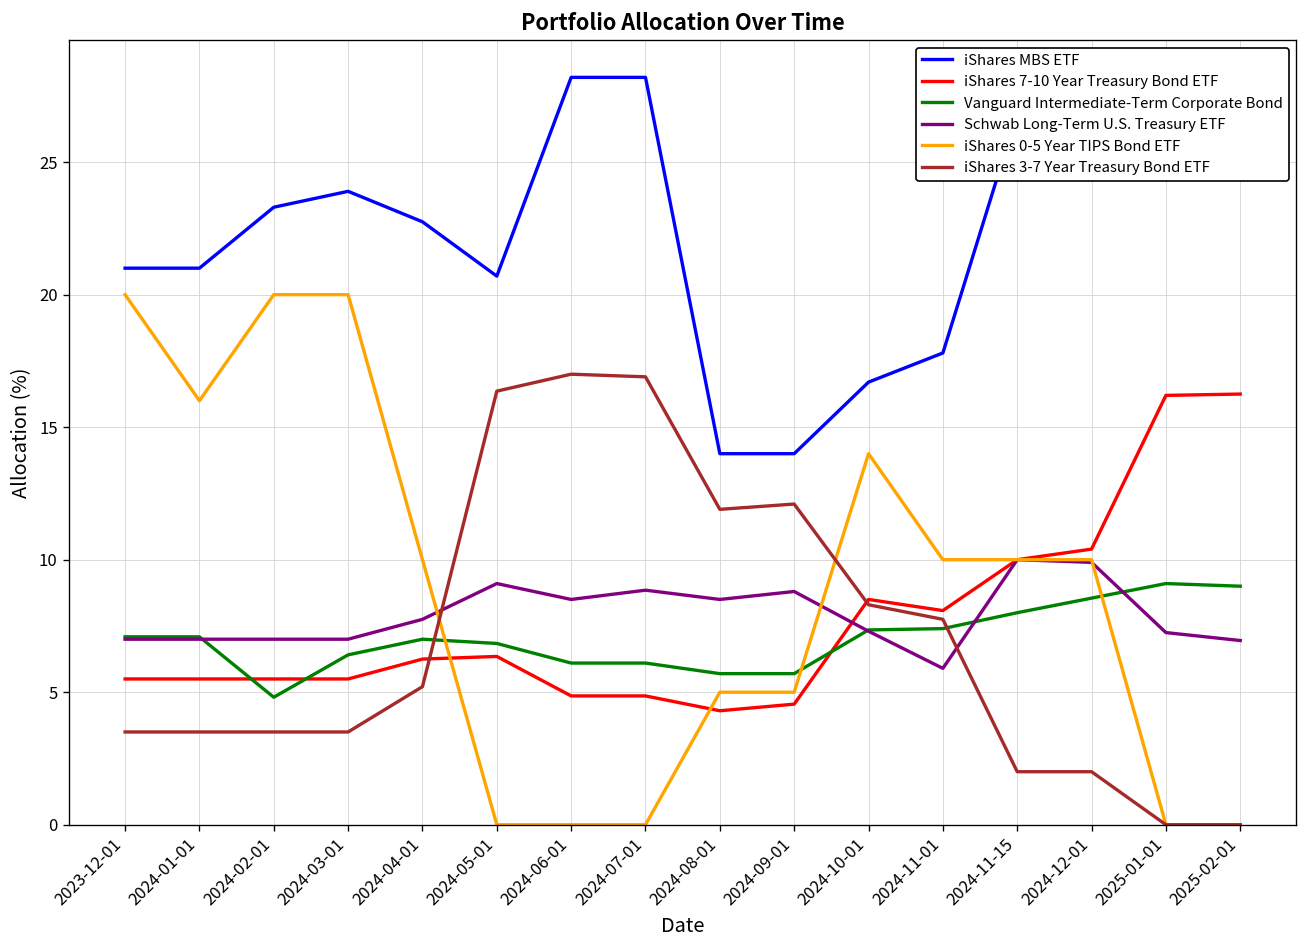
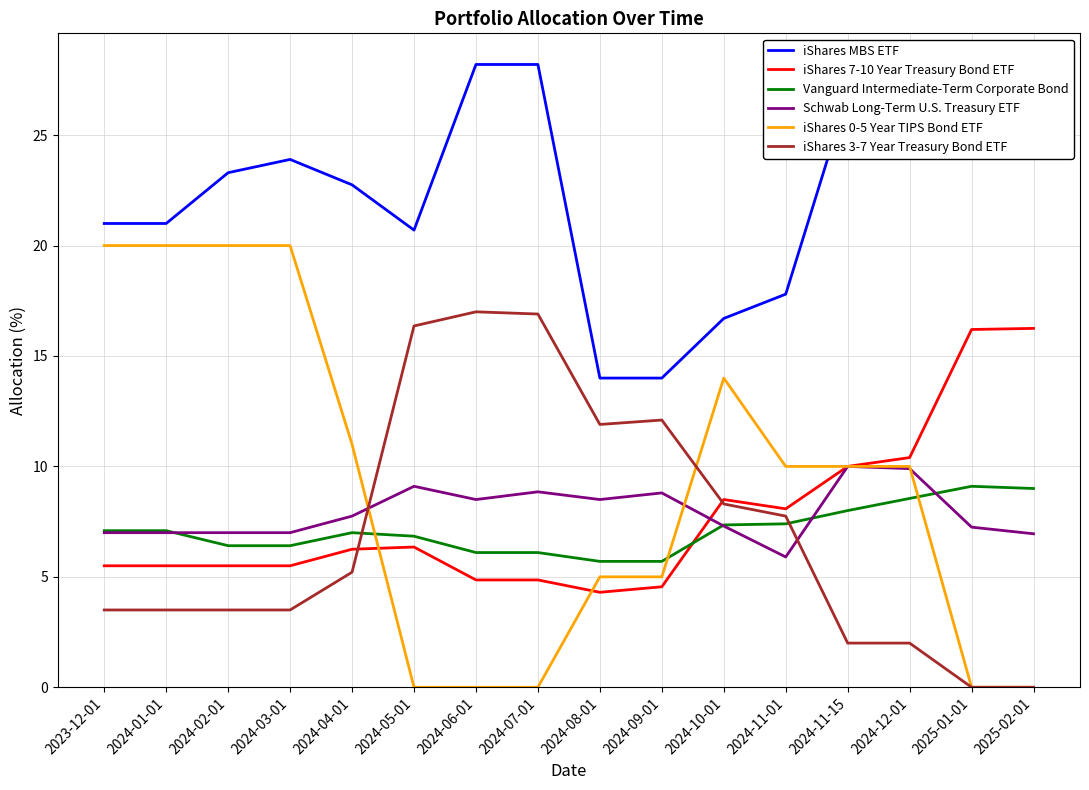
  {
    "iShares MBS ETF": {
      "2023-12-01": 21.0,
      "2024-01-01": 21.0,
      "2024-02-01": 23.3,
      "2024-03-01": 23.9,
      "2024-04-01": 22.8,
      "2024-05-01": 20.7,
      "2024-06-01": 28.2,
      "2024-07-01": 28.2,
      "2024-08-01": 14.0,
      "2024-09-01": 14.0,
      "2024-10-01": 16.7,
      "2024-11-01": 17.8
    },
    "iShares 7-10 Year Treasury Bond ETF": {
      "2023-12-01": 5.5,
      "2024-01-01": 5.5,
      "2024-02-01": 5.5,
      "2024-03-01": 5.5,
      "2024-04-01": 6.3,
      "2024-05-01": 6.4,
      "2024-06-01": 4.9,
      "2024-07-01": 4.9,
      "2024-08-01": 4.3,
      "2024-09-01": 4.6,
      "2024-10-01": 8.5,
      "2024-11-01": 8.1,
      "2024-12-01": 10.4,
      "2025-01-01": 16.2,
      "2025-02-01": 16.3
    },
    "Vanguard Intermediate-Term Corporate Bond": {
-     "2024-02-01": 4.8,
+     "2024-02-01": 6.4,
      "2024-03-01": 6.4,
      "2024-04-01": 7.0,
      "2024-05-01": 6.8,
      "2024-06-01": 6.1,
      "2024-07-01": 6.1,
      "2024-08-01": 5.7,
      "2024-09-01": 5.7,
      "2024-11-01": 7.4,
      "2024-11-15": 8.0,
      "2024-12-01": 8.6,
      "2025-01-01": 9.1,
      "2025-02-01": 9.0
    },
    "Schwab Long-Term U.S. Treasury ETF": {
      "2024-02-01": 7.0,
      "2024-03-01": 7.0,
      "2024-04-01": 7.8,
      "2024-05-01": 9.1,
      "2024-06-01": 8.5,
      "2024-07-01": 8.9,
      "2024-08-01": 8.5,
      "2024-09-01": 8.8,
      "2024-11-01": 5.9,
      "2025-01-01": 7.3,
      "2025-02-01": 7.0
    },
    "iShares 0-5 Year TIPS Bond ETF": {
      "2023-12-01": 20,
-     "2024-01-01": 16,
+     "2024-01-01": 20,
      "2024-02-01": 20,
      "2024-03-01": 20,
-     "2024-04-01": 10,
+     "2024-04-01": 11,
      "2024-05-01": 0,
      "2024-06-01": 0,
      "2024-07-01": 0,
      "2024-08-01": 5,
      "2024-09-01": 5,
      "2024-10-01": 14,
      "2024-11-01": 10
    },
    "iShares 3-7 Year Treasury Bond ETF": {
      "2023-12-01": 3.5,
      "2024-01-01": 3.5,
      "2024-02-01": 3.5,
      "2024-03-01": 3.5,
      "2024-04-01": 5.2,
      "2024-05-01": 16.4,
      "2024-06-01": 17.0,
      "2024-07-01": 16.9,
      "2024-08-01": 11.9,
      "2024-09-01": 12.1,
      "2024-10-01": 8.3,
      "2024-11-01": 7.8,
      "2024-11-15": 2.0,
      "2024-12-01": 2.0
    }
  }
